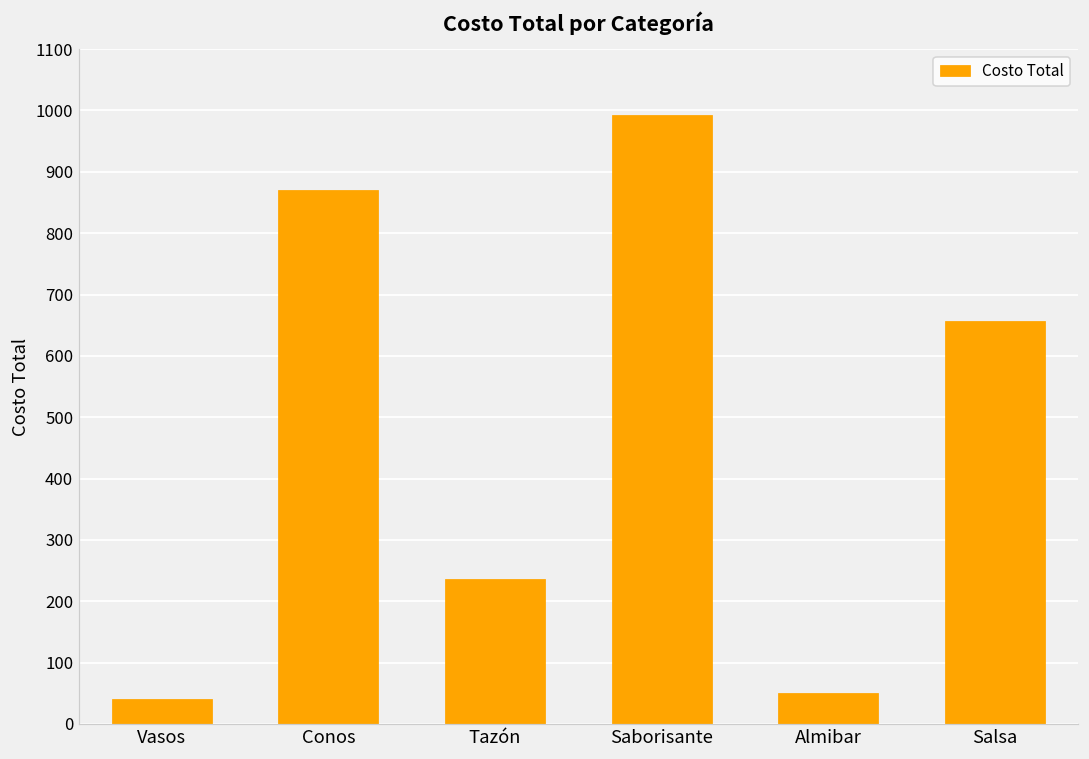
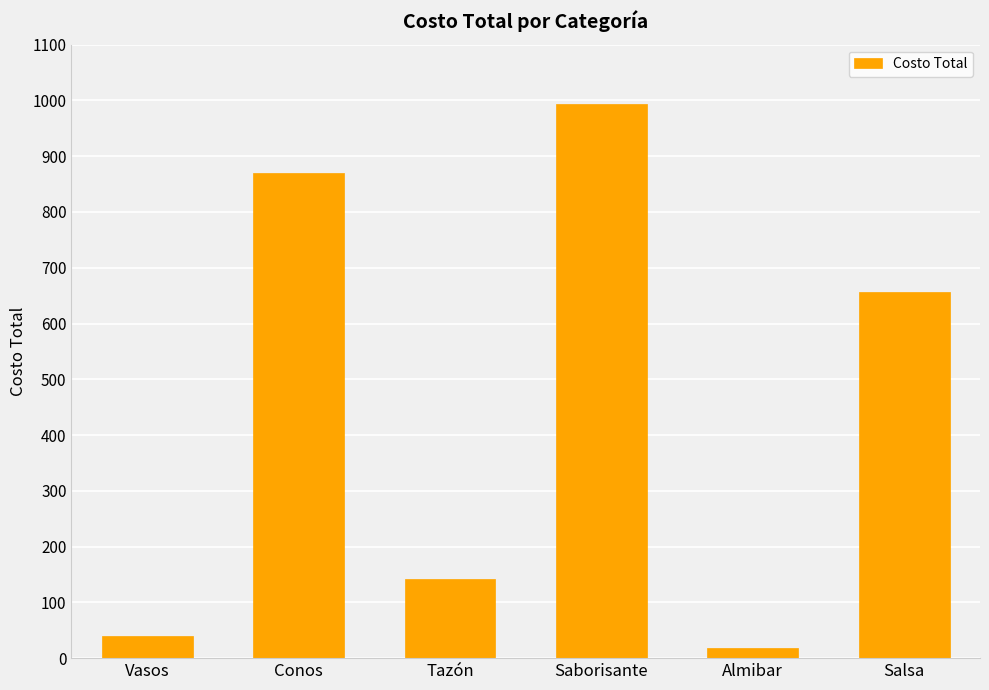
  {
    "Vasos": 40,
    "Conos": 870,
-   "Tazón": 240,
+   "Tazón": 140,
    "Saborisante": 990,
-   "Almibar": 50,
+   "Almibar": 20,
    "Salsa": 660
  }
